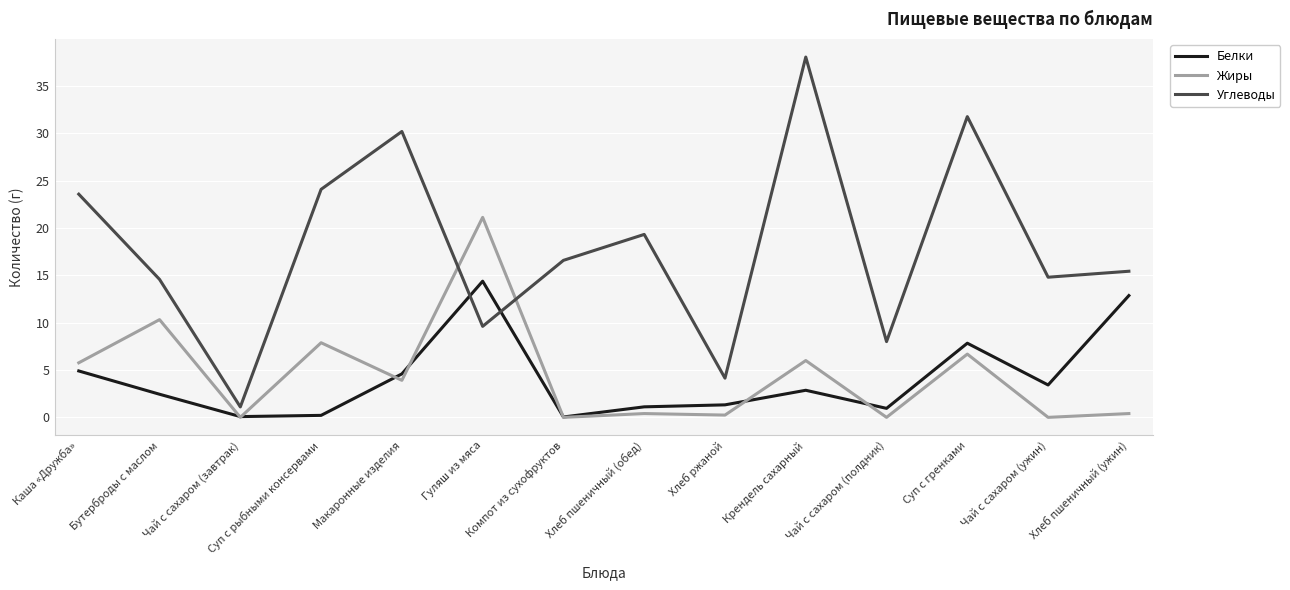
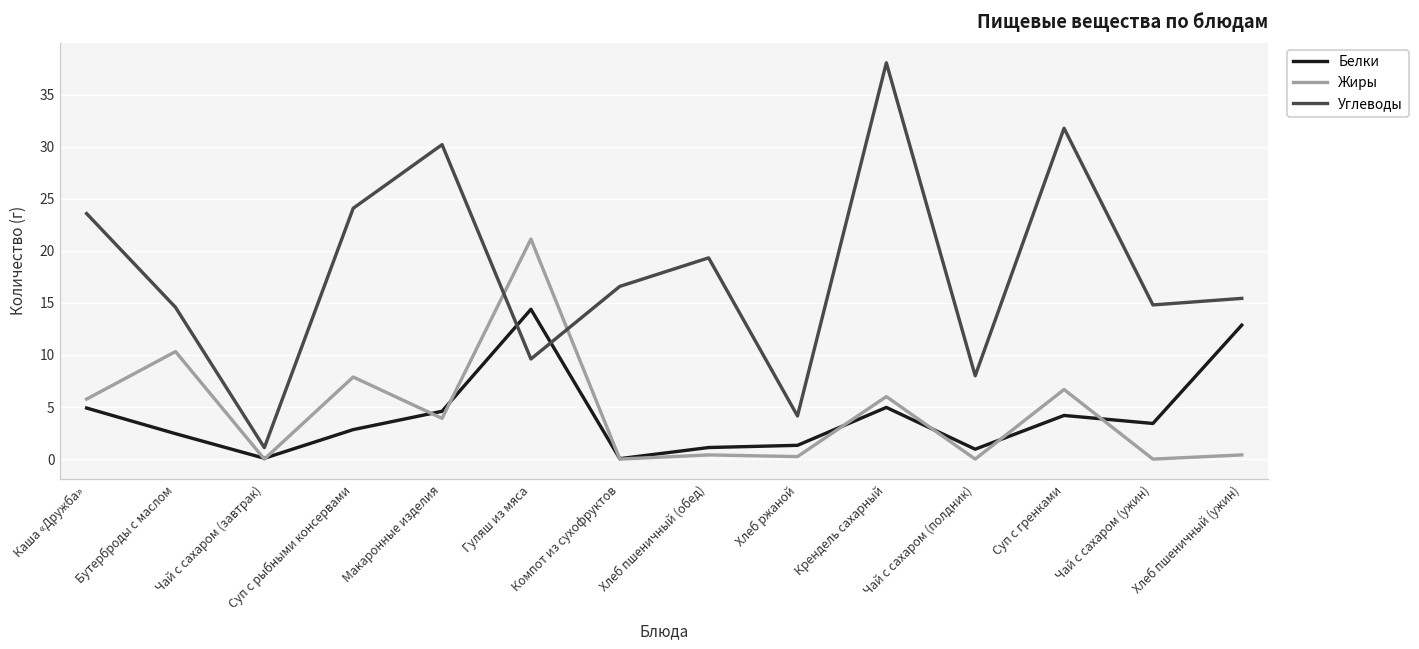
  {
    "Белки": {
      "Каша «Дружба»": 5,
      "Бутерброды с маслом": 2,
-     "Суп с рыбными консервами": 0,
+     "Суп с рыбными консервами": 3,
      "Макаронные изделия": 5,
      "Гуляш из мяса": 14,
      "Хлеб пшеничный (обед)": 1,
      "Хлеб ржаной": 1,
-     "Крендель сахарный": 3,
+     "Крендель сахарный": 5,
      "Чай с сахаром (полдник)": 1,
-     "Суп с гренками": 8,
+     "Суп с гренками": 4,
      "Чай с сахаром (ужин)": 3,
      "Хлеб пшеничный (ужин)": 13
    },
    "Жиры": {
      "Каша «Дружба»": 6,
      "Бутерброды с маслом": 10,
      "Суп с рыбными консервами": 8,
      "Макаронные изделия": 4,
      "Гуляш из мяса": 21,
      "Хлеб пшеничный (обед)": 0,
      "Хлеб ржаной": 0,
      "Крендель сахарный": 6,
      "Чай с сахаром (полдник)": 0,
      "Суп с гренками": 7,
      "Чай с сахаром (ужин)": 0,
      "Хлеб пшеничный (ужин)": 0
    },
    "Углеводы": {
      "Каша «Дружба»": 24,
      "Бутерброды с маслом": 15,
      "Чай с сахаром (завтрак)": 1,
      "Суп с рыбными консервами": 24,
      "Макаронные изделия": 30,
      "Гуляш из мяса": 10,
      "Компот из сухофруктов": 17,
      "Хлеб пшеничный (обед)": 19,
      "Хлеб ржаной": 4,
      "Крендель сахарный": 38,
      "Чай с сахаром (полдник)": 8,
      "Суп с гренками": 32,
      "Чай с сахаром (ужин)": 15,
      "Хлеб пшеничный (ужин)": 15
    }
  }
